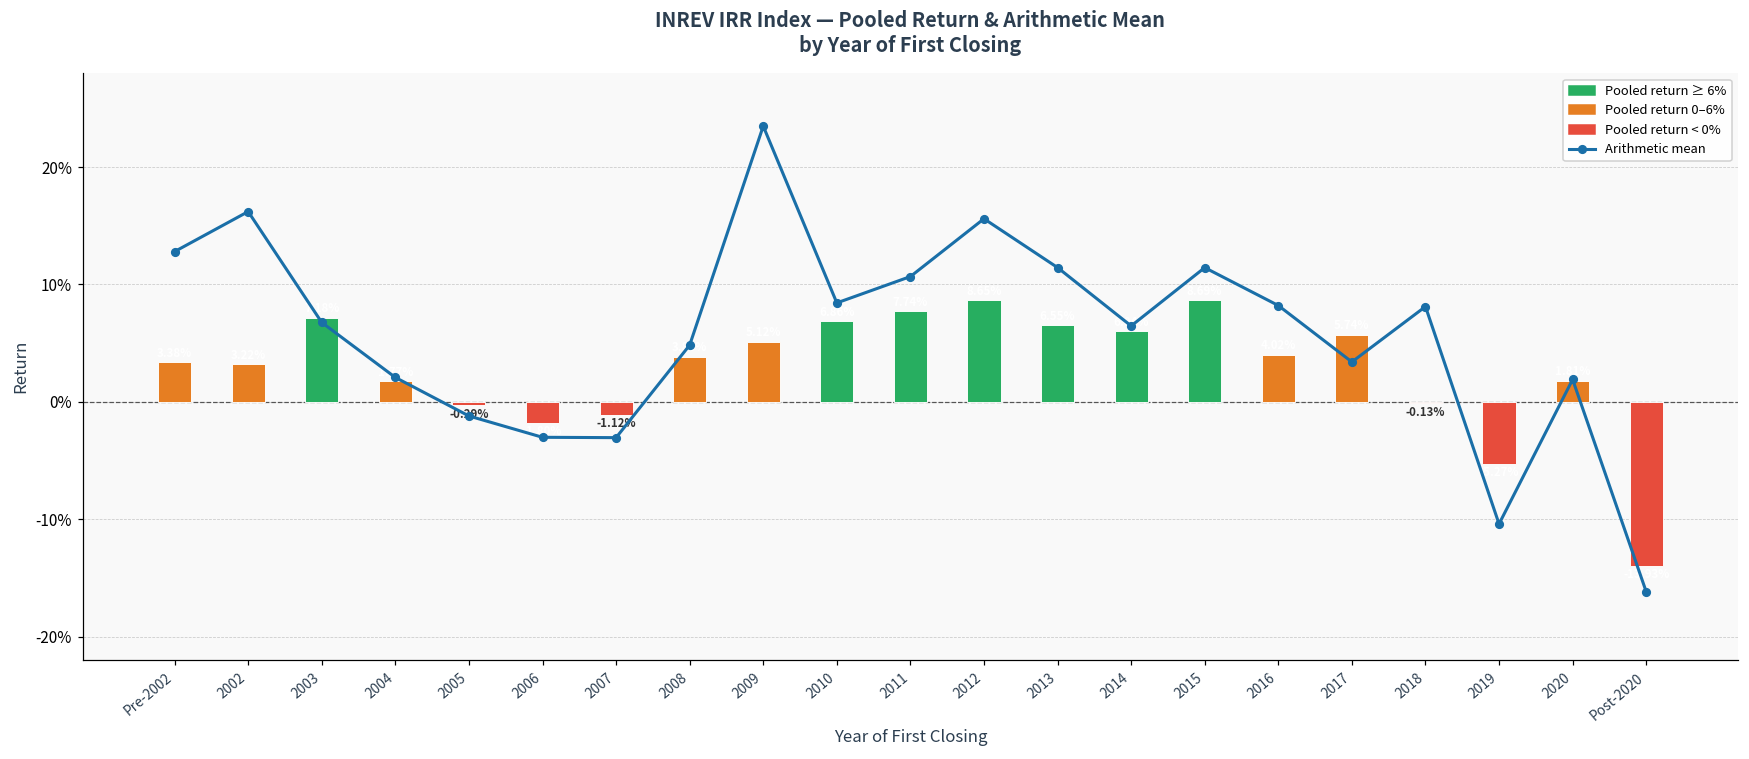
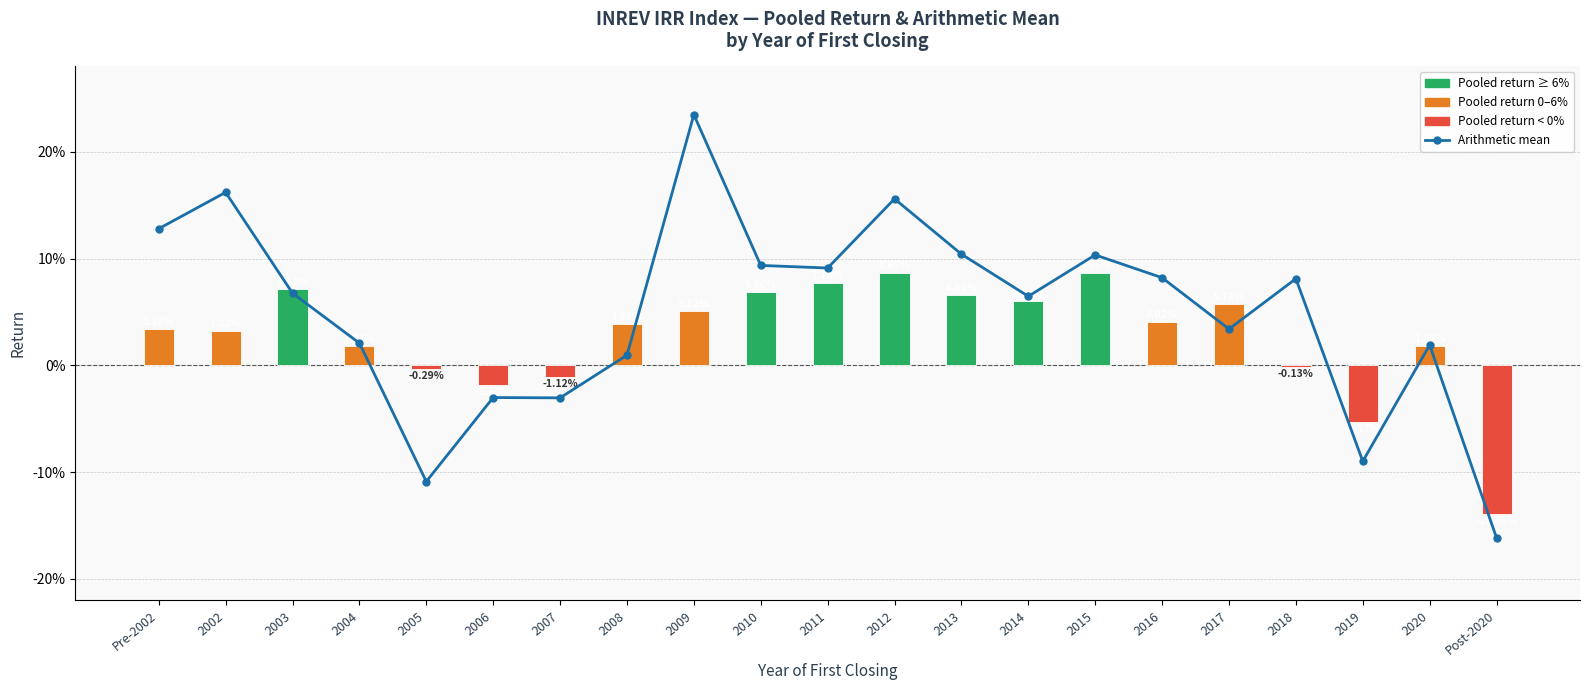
  {
    "Arithmetic mean": {
      "Pre-2002": "12.8%",
      "2002": "16.2%",
      "2003": "6.8%",
      "2004": "2.1%",
-     "2005": "-1.2%",
+     "2005": "-10.9%",
      "2006": "-3.0%",
      "2007": "-3.0%",
-     "2008": "4.8%",
+     "2008": "1.0%",
      "2009": "23.5%",
-     "2010": "8.4%",
-     "2011": "10.7%",
+     "2010": "9.4%",
+     "2011": "9.1%",
      "2012": "15.6%",
-     "2013": "11.4%",
+     "2013": "10.4%",
      "2014": "6.5%",
-     "2015": "11.4%",
+     "2015": "10.3%",
      "2016": "8.2%",
      "2017": "3.4%",
      "2018": "8.1%",
-     "2019": "-10.4%",
+     "2019": "-9.0%",
      "2020": "1.9%",
      "Post-2020": "-16.2%"
    }
  }
